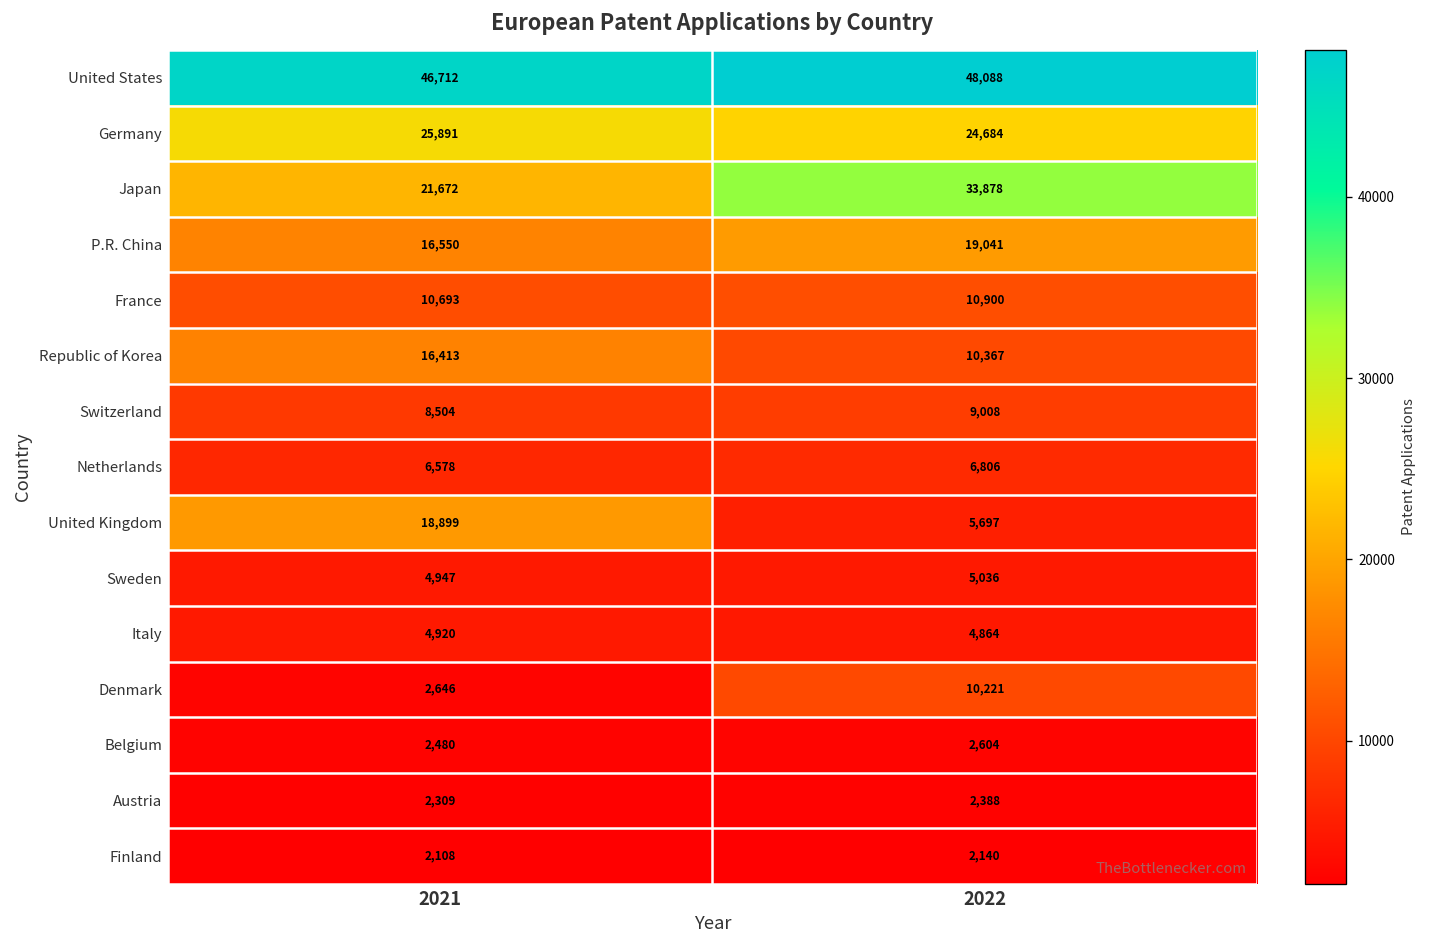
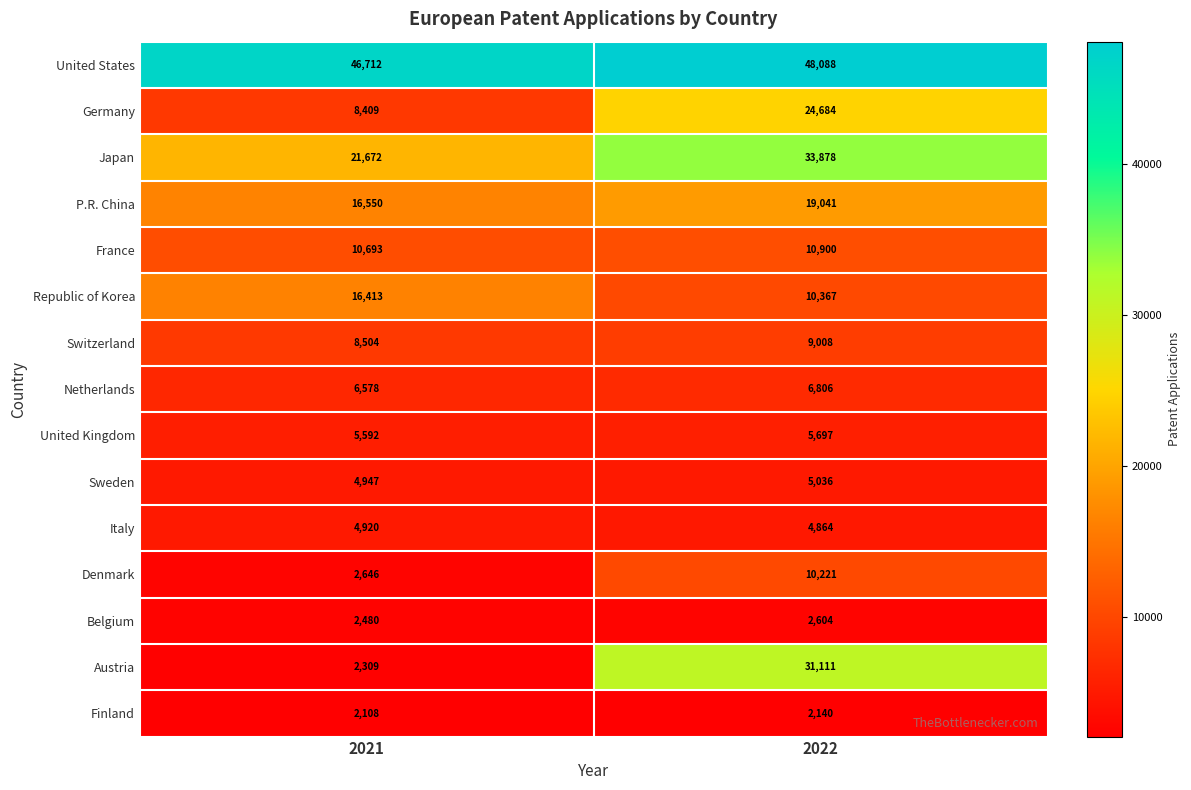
  {
    "United States": {
      "2021": "46,712",
      "2022": "48,088"
    },
    "Germany": {
-     "2021": "25,891",
+     "2021": "8,409",
      "2022": "24,684"
    },
    "Japan": {
      "2021": "21,672",
      "2022": "33,878"
    },
    "P.R. China": {
      "2021": "16,550",
      "2022": "19,041"
    },
    "France": {
      "2021": "10,693",
      "2022": "10,900"
    },
    "Republic of Korea": {
      "2021": "16,413",
      "2022": "10,367"
    },
    "Switzerland": {
      "2021": "8,504",
      "2022": "9,008"
    },
    "Netherlands": {
      "2021": "6,578",
      "2022": "6,806"
    },
    "United Kingdom": {
-     "2021": "18,899",
+     "2021": "5,592",
      "2022": "5,697"
    },
    "Sweden": {
      "2021": "4,947",
      "2022": "5,036"
    },
    "Italy": {
      "2021": "4,920",
      "2022": "4,864"
    },
    "Denmark": {
      "2021": "2,646",
      "2022": "10,221"
    },
    "Belgium": {
      "2021": "2,480",
      "2022": "2,604"
    },
    "Austria": {
      "2021": "2,309",
-     "2022": "2,388"
+     "2022": "31,111"
    },
    "Finland": {
      "2021": "2,108"
    }
  }
